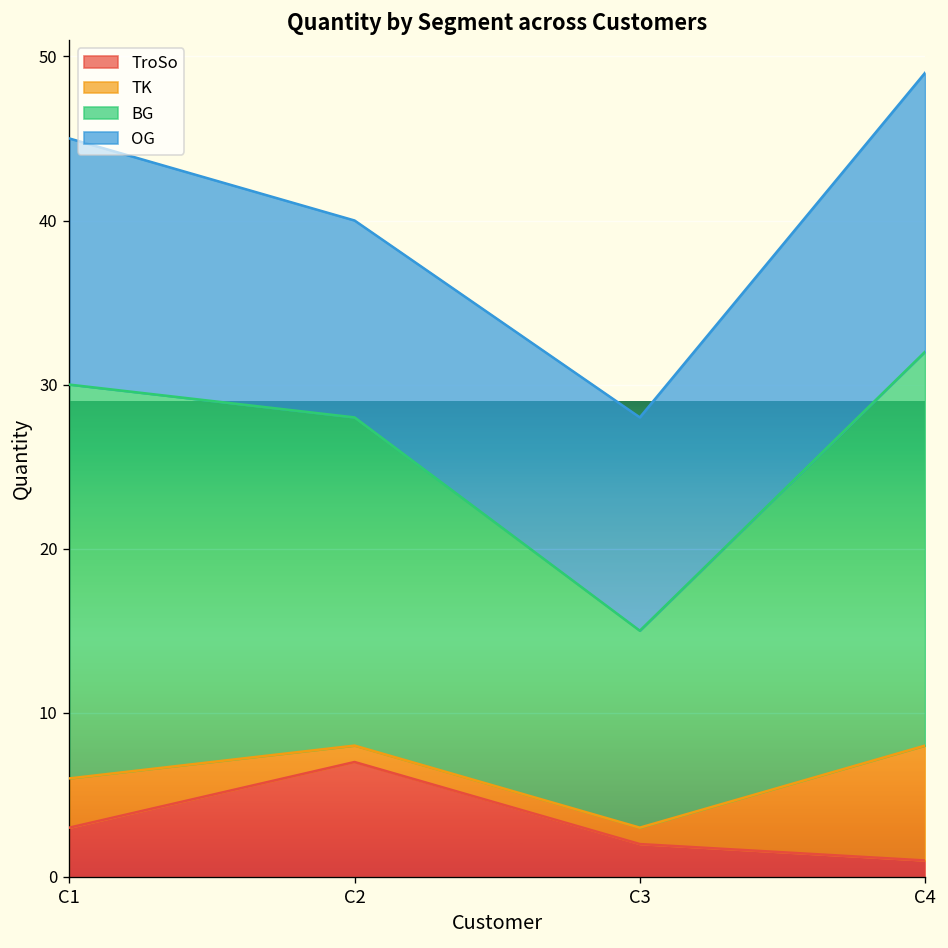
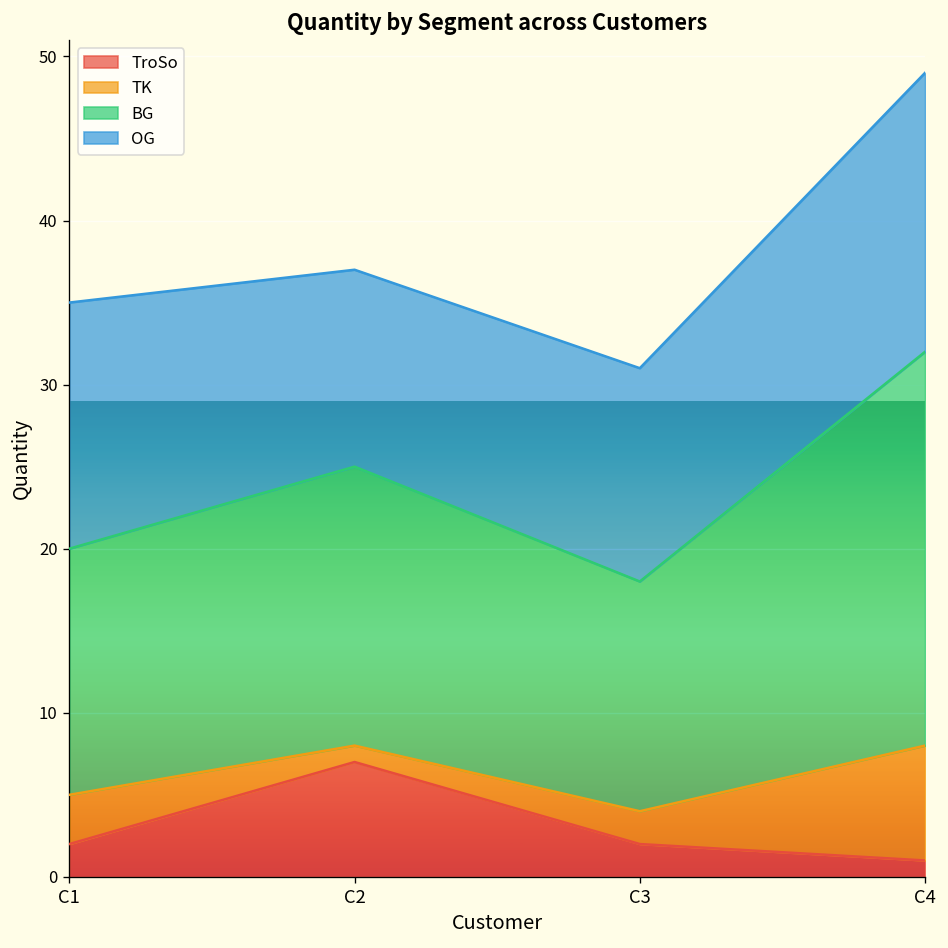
  {
    "TroSo": {
-     "C1": 3,
+     "C1": 2,
      "C2": 7,
      "C3": 2,
      "C4": 1
    },
    "TK": {
      "C1": 3,
      "C2": 1,
-     "C3": 1,
+     "C3": 2,
      "C4": 7
    },
    "BG": {
-     "C1": 24,
-     "C2": 20,
-     "C3": 12,
+     "C1": 15,
+     "C2": 17,
+     "C3": 14,
      "C4": 24
    },
    "OG": {
      "C1": 15,
      "C2": 12,
      "C3": 13,
      "C4": 17
    }
  }
